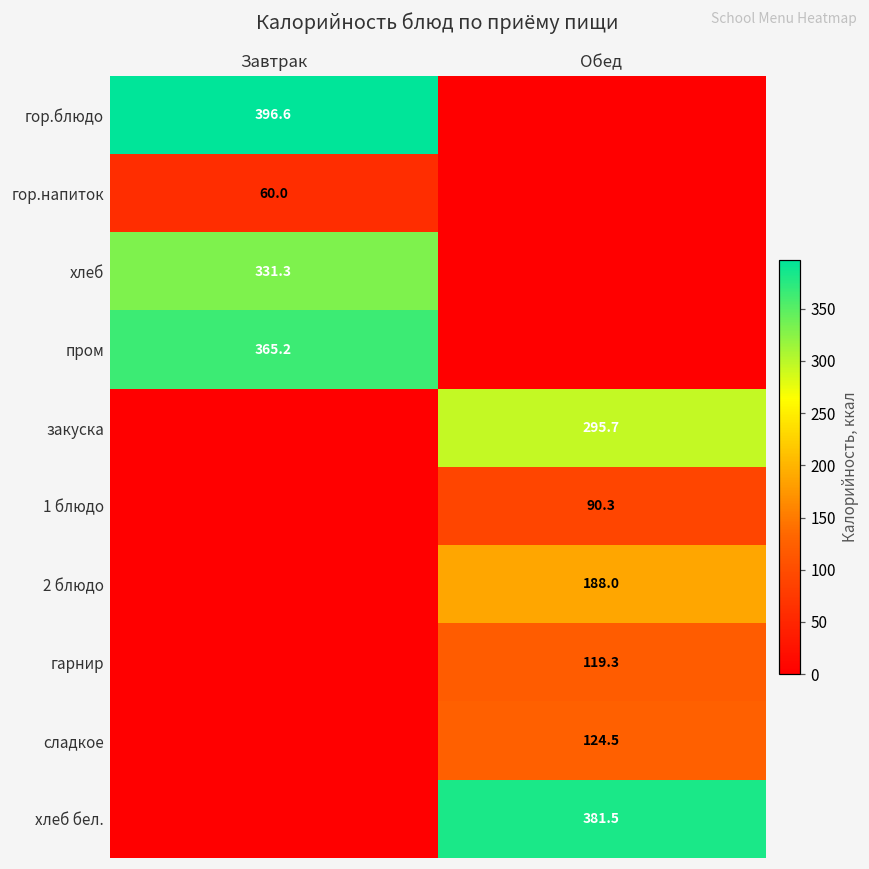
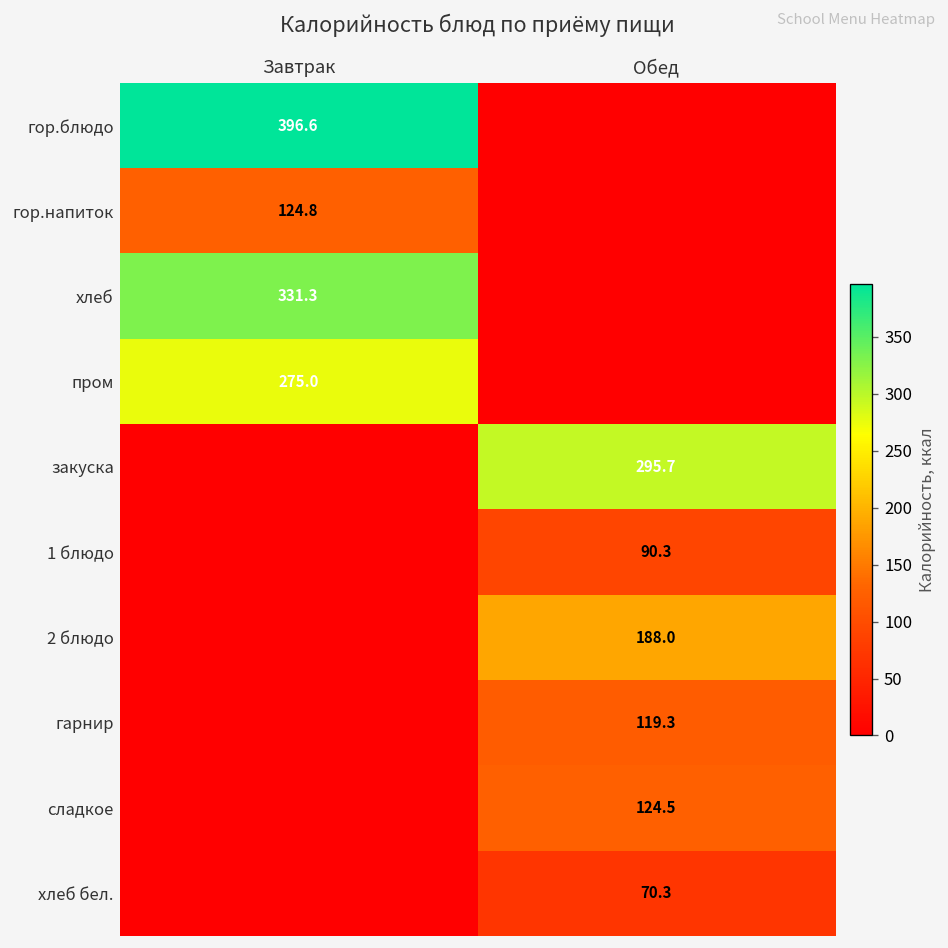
  {
    "гор.блюдо": {
      "Завтрак": 396.6
    },
    "гор.напиток": {
-     "Завтрак": 60.0
+     "Завтрак": 124.8
    },
    "хлеб": {
      "Завтрак": 331.3
    },
    "пром": {
-     "Завтрак": 365.2
+     "Завтрак": 275.0
    },
    "закуска": {
      "Обед": 295.7
    },
    "1 блюдо": {
      "Обед": 90.3
    },
    "2 блюдо": {
      "Обед": 188.0
    },
    "гарнир": {
      "Обед": 119.3
    },
    "сладкое": {
      "Обед": 124.5
    },
    "хлеб бел.": {
-     "Обед": 381.5
+     "Обед": 70.3
    }
  }
